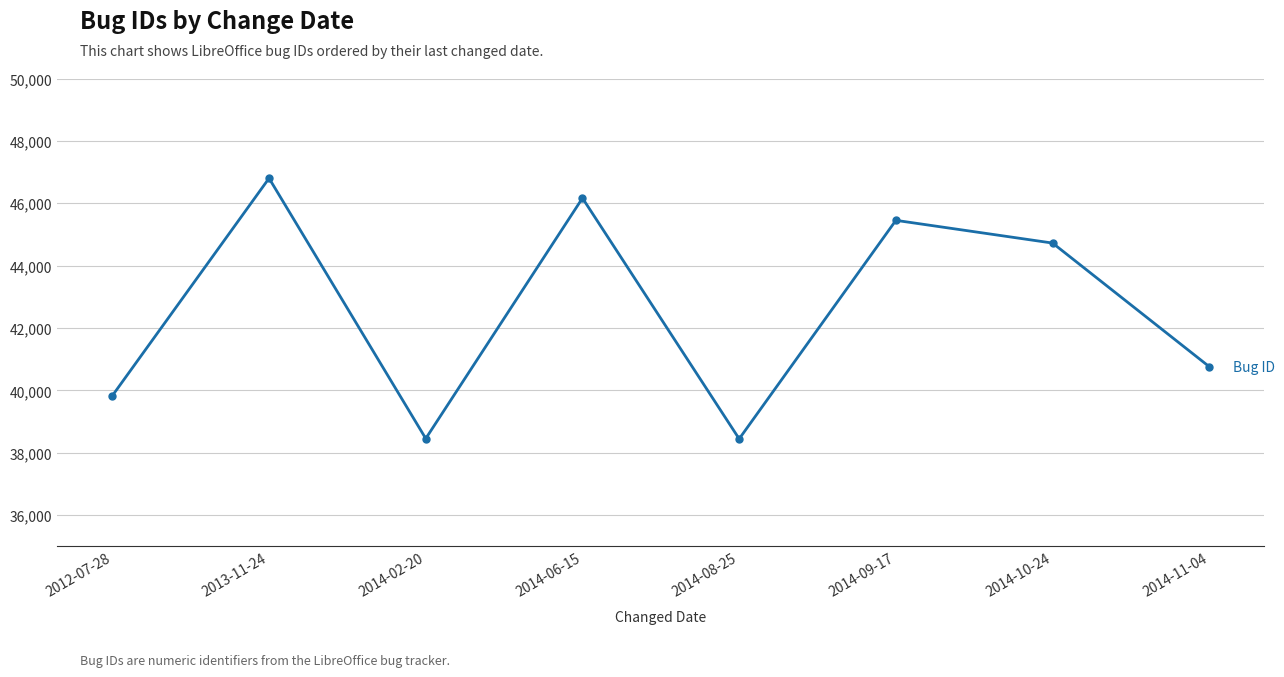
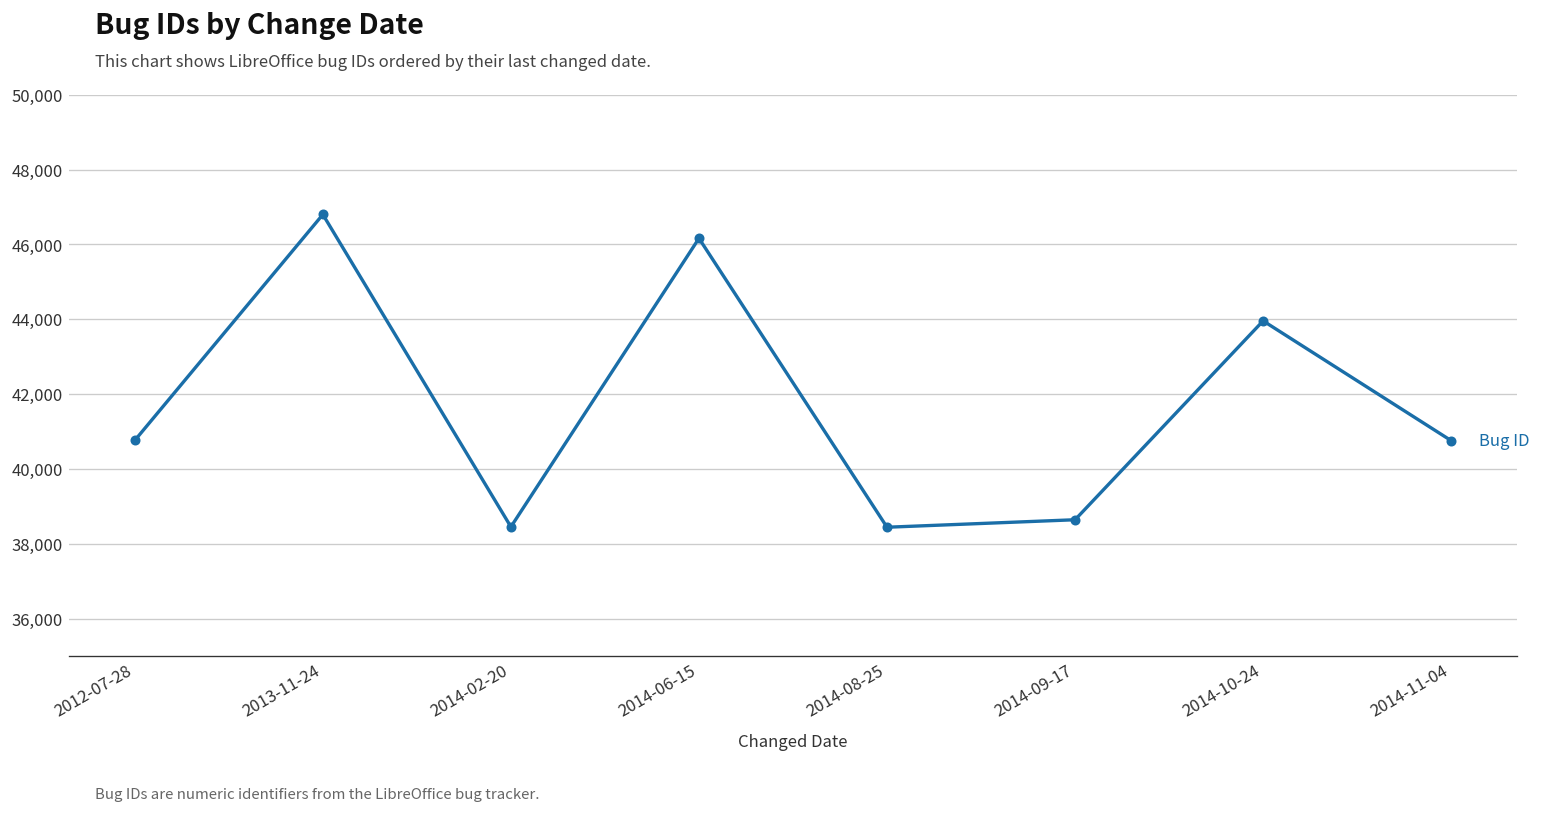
  {
-   "2012-07-28": "39,800",
+   "2012-07-28": "40,800",
    "2013-11-24": "46,800",
    "2014-02-20": "38,500",
    "2014-06-15": "46,200",
    "2014-08-25": "38,400",
-   "2014-09-17": "45,500",
-   "2014-10-24": "44,700",
+   "2014-09-17": "38,600",
+   "2014-10-24": "44,000",
    "2014-11-04": "40,800"
  }
